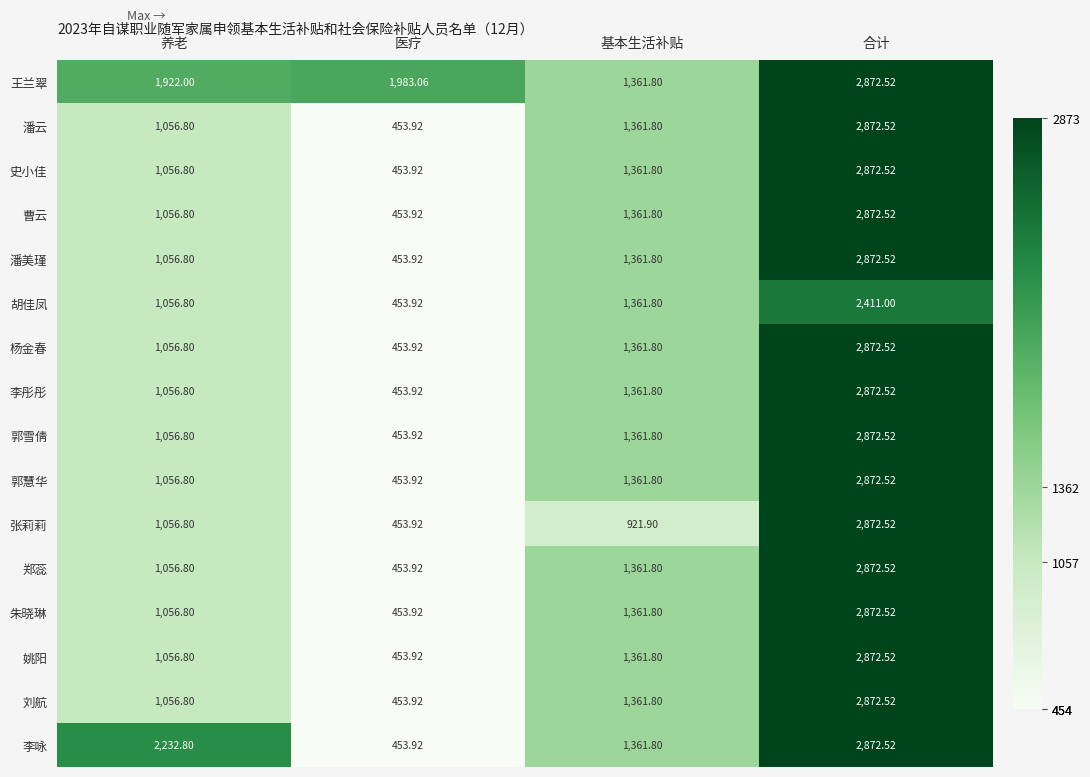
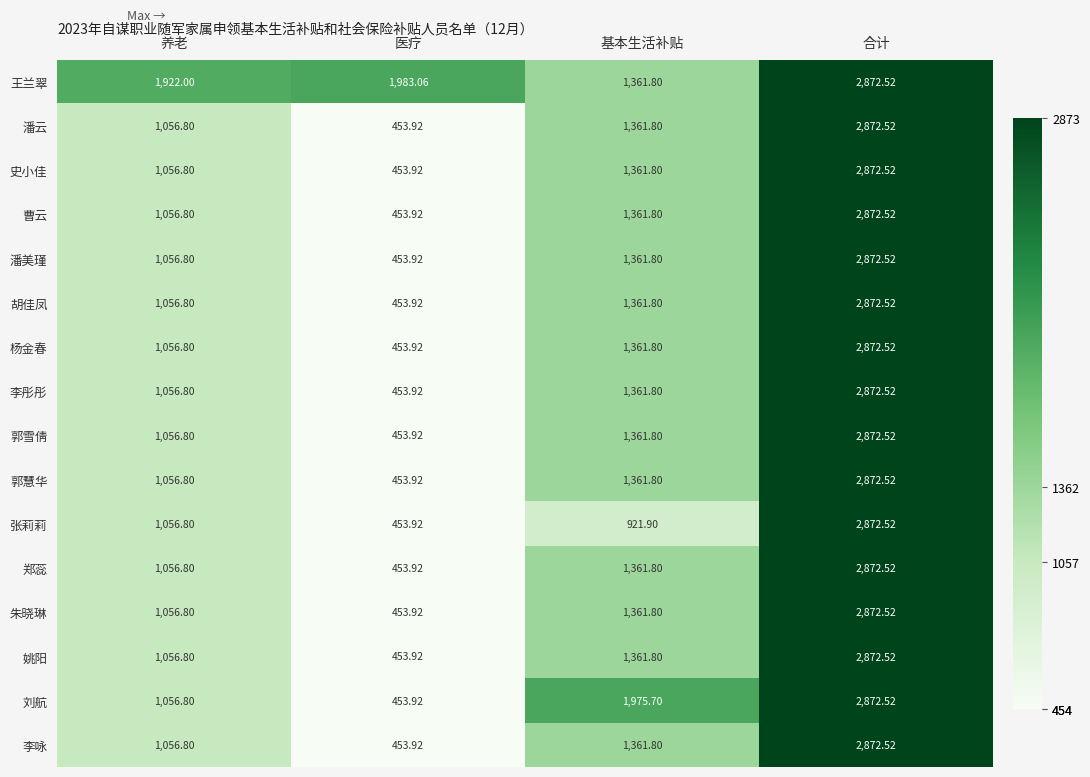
  {
    "王兰翠": {
      "养老": "1,922.00",
      "医疗": "1,983.06",
      "基本生活补贴": "1,361.80",
      "合计": "2,872.52"
    },
    "潘云": {
      "养老": "1,056.80",
      "医疗": "453.92",
      "基本生活补贴": "1,361.80",
      "合计": "2,872.52"
    },
    "史小佳": {
      "养老": "1,056.80",
      "医疗": "453.92",
      "基本生活补贴": "1,361.80",
      "合计": "2,872.52"
    },
    "曹云": {
      "养老": "1,056.80",
      "医疗": "453.92",
      "基本生活补贴": "1,361.80",
      "合计": "2,872.52"
    },
    "潘美瑾": {
      "养老": "1,056.80",
      "医疗": "453.92",
      "基本生活补贴": "1,361.80",
      "合计": "2,872.52"
    },
    "胡佳凤": {
      "养老": "1,056.80",
      "医疗": "453.92",
      "基本生活补贴": "1,361.80",
-     "合计": "2,411.00"
+     "合计": "2,872.52"
    },
    "杨金春": {
      "养老": "1,056.80",
      "医疗": "453.92",
      "基本生活补贴": "1,361.80",
      "合计": "2,872.52"
    },
    "李彤彤": {
      "养老": "1,056.80",
      "医疗": "453.92",
      "基本生活补贴": "1,361.80",
      "合计": "2,872.52"
    },
    "郭雪倩": {
      "养老": "1,056.80",
      "医疗": "453.92",
      "基本生活补贴": "1,361.80",
      "合计": "2,872.52"
    },
    "郭慧华": {
      "养老": "1,056.80",
      "医疗": "453.92",
      "基本生活补贴": "1,361.80",
      "合计": "2,872.52"
    },
    "张莉莉": {
      "养老": "1,056.80",
      "医疗": "453.92",
      "基本生活补贴": "921.90",
      "合计": "2,872.52"
    },
    "郑蕊": {
      "养老": "1,056.80",
      "医疗": "453.92",
      "基本生活补贴": "1,361.80",
      "合计": "2,872.52"
    },
    "朱晓琳": {
      "养老": "1,056.80",
      "医疗": "453.92",
      "基本生活补贴": "1,361.80",
      "合计": "2,872.52"
    },
    "姚阳": {
      "养老": "1,056.80",
      "医疗": "453.92",
      "基本生活补贴": "1,361.80",
      "合计": "2,872.52"
    },
    "刘航": {
      "养老": "1,056.80",
      "医疗": "453.92",
-     "基本生活补贴": "1,361.80",
+     "基本生活补贴": "1,975.70",
      "合计": "2,872.52"
    },
    "李咏": {
-     "养老": "2,232.80",
+     "养老": "1,056.80",
      "医疗": "453.92",
      "基本生活补贴": "1,361.80",
      "合计": "2,872.52"
    }
  }
